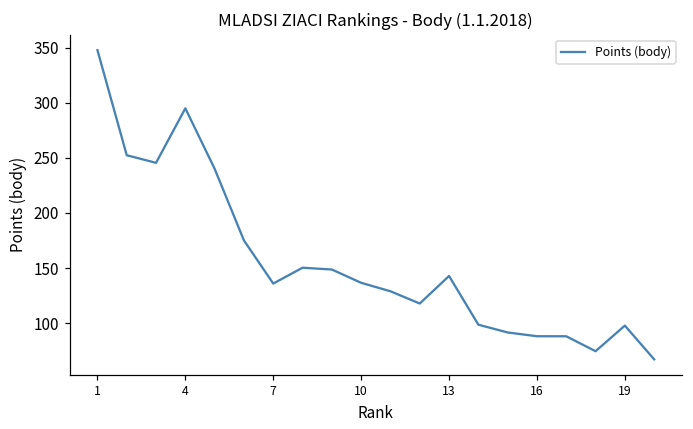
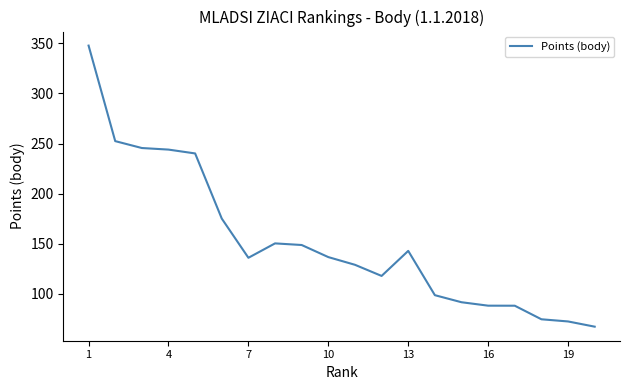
  {
    "1": 348,
-   "4": 295,
+   "4": 244,
    "7": 136,
    "10": 137,
    "13": 143,
    "16": 88,
-   "19": 98
+   "19": 72
  }
